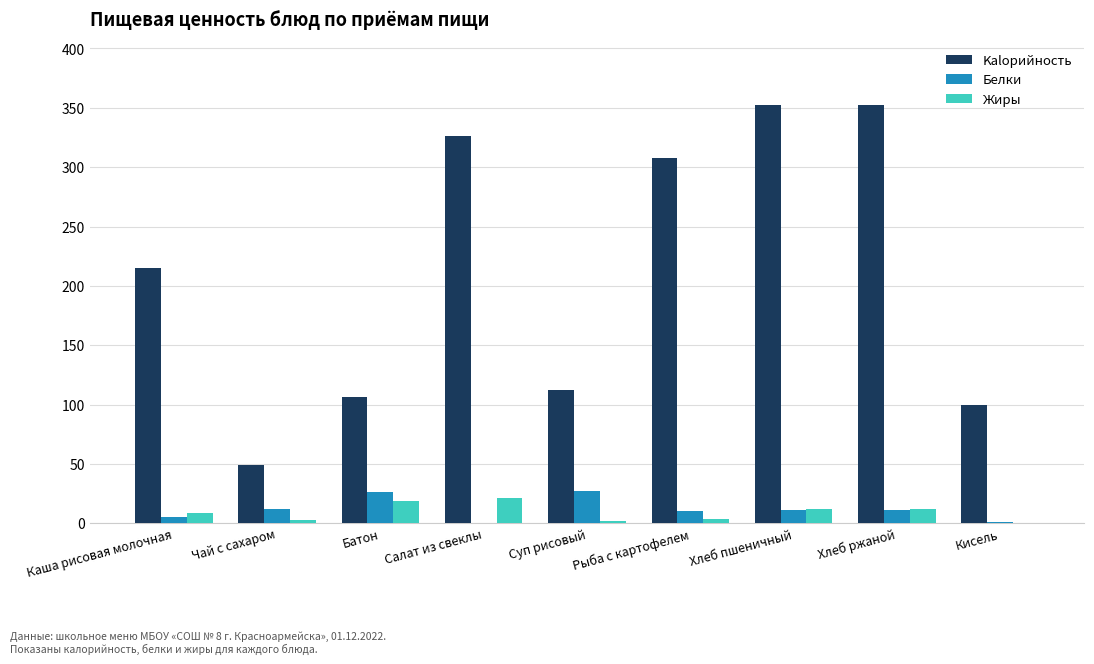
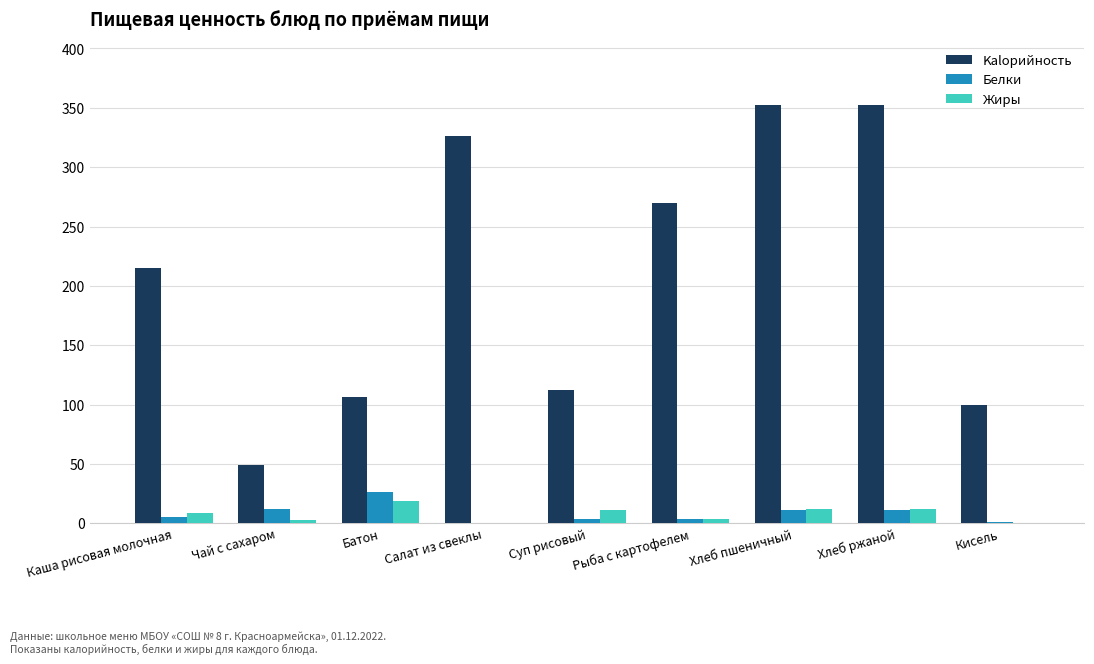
  {
    "Kalорийность": {
      "Каша рисовая молочная": 215,
      "Чай с сахаром": 49,
      "Батон": 107,
      "Салат из свеклы": 326,
      "Суп рисовый": 113,
-     "Рыба с картофелем": 308,
+     "Рыба с картофелем": 270,
      "Хлеб пшеничный": 353,
      "Хлеб ржаной": 353,
      "Кисель": 99
    },
    "Белки": {
      "Каша рисовая молочная": 5,
      "Чай с сахаром": 12,
      "Батон": 26,
-     "Суп рисовый": 27,
-     "Рыба с картофелем": 11,
+     "Суп рисовый": 4,
+     "Рыба с картофелем": 4,
      "Хлеб пшеничный": 11,
      "Хлеб ржаной": 11
    },
    "Жиры": {
      "Каша рисовая молочная": 9,
      "Чай с сахаром": 3,
      "Батон": 18,
-     "Салат из свеклы": 21,
-     "Суп рисовый": 2,
+     "Салат из свеклы": 0,
+     "Суп рисовый": 11,
      "Рыба с картофелем": 4,
      "Хлеб пшеничный": 12,
      "Хлеб ржаной": 12,
      "Кисель": 0
    }
  }
